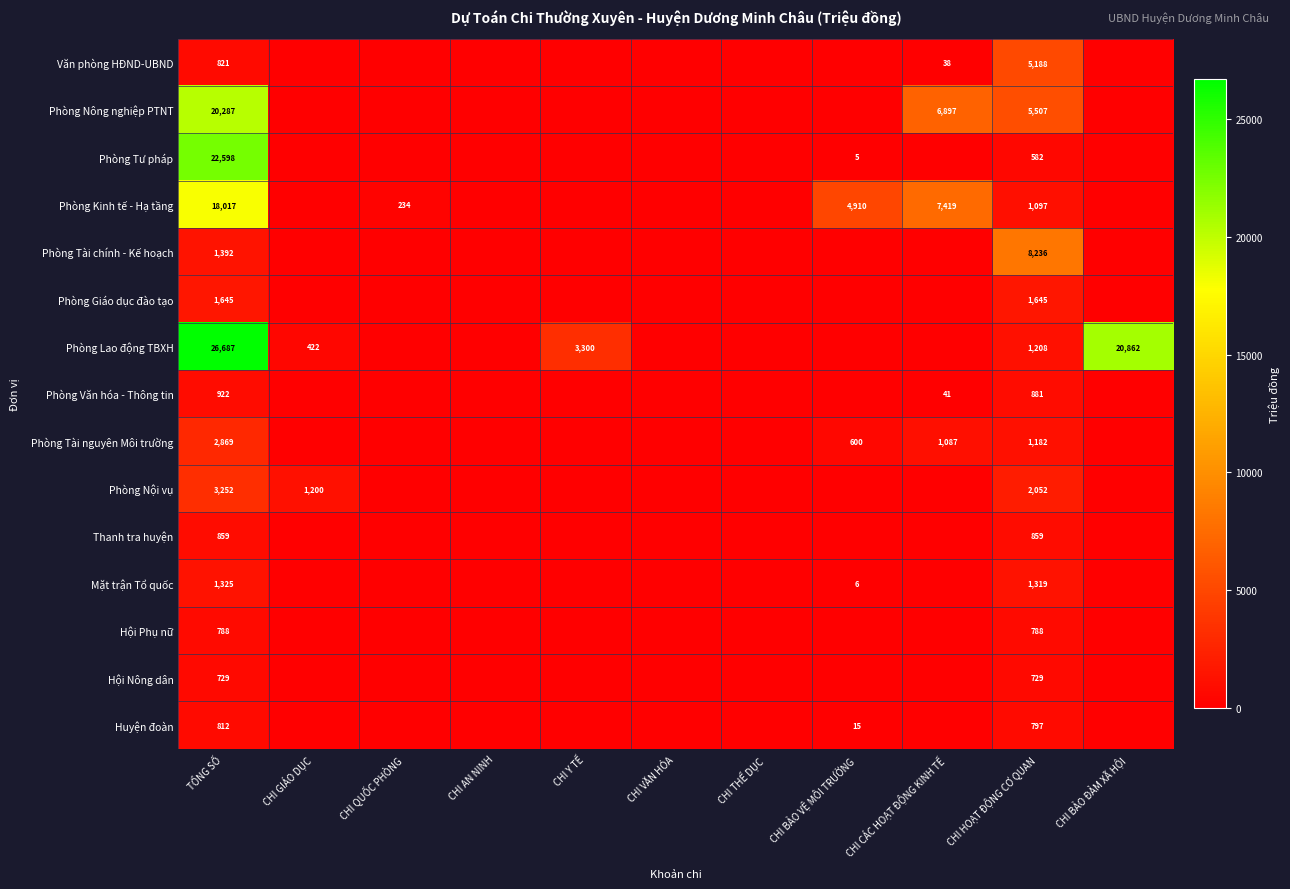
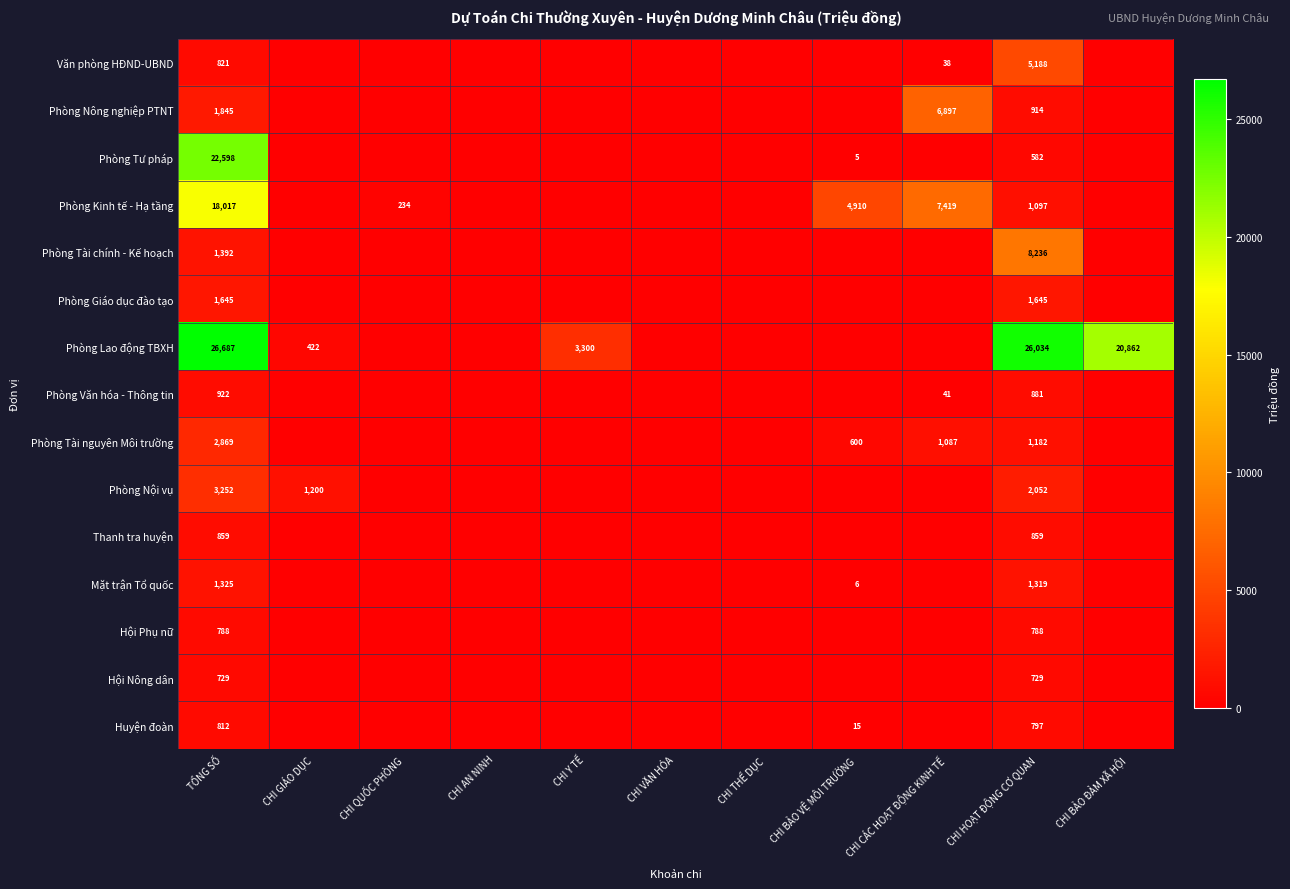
  {
    "Văn phòng HĐND-UBND": {
      "TỔNG SỐ": "821",
      "CHI CÁC HOẠT ĐỘNG KINH TẾ": "38",
      "CHI HOẠT ĐỘNG CƠ QUAN": "5,188"
    },
    "Phòng Nông nghiệp PTNT": {
-     "TỔNG SỐ": "20,287",
+     "TỔNG SỐ": "1,845",
      "CHI CÁC HOẠT ĐỘNG KINH TẾ": "6,897",
-     "CHI HOẠT ĐỘNG CƠ QUAN": "5,507"
+     "CHI HOẠT ĐỘNG CƠ QUAN": "914"
    },
    "Phòng Tư pháp": {
      "TỔNG SỐ": "22,598",
      "CHI BẢO VỆ MÔI TRƯỜNG": "5",
      "CHI HOẠT ĐỘNG CƠ QUAN": "582"
    },
    "Phòng Kinh tế - Hạ tầng": {
      "TỔNG SỐ": "18,017",
      "CHI QUỐC PHÒNG": "234",
      "CHI BẢO VỆ MÔI TRƯỜNG": "4,910",
      "CHI CÁC HOẠT ĐỘNG KINH TẾ": "7,419",
      "CHI HOẠT ĐỘNG CƠ QUAN": "1,097"
    },
    "Phòng Tài chính - Kế hoạch": {
      "TỔNG SỐ": "1,392",
      "CHI HOẠT ĐỘNG CƠ QUAN": "8,236"
    },
    "Phòng Giáo dục đào tạo": {
      "TỔNG SỐ": "1,645",
      "CHI HOẠT ĐỘNG CƠ QUAN": "1,645"
    },
    "Phòng Lao động TBXH": {
      "TỔNG SỐ": "26,687",
      "CHI GIÁO DỤC": "422",
      "CHI Y TẾ": "3,300",
-     "CHI HOẠT ĐỘNG CƠ QUAN": "1,208",
+     "CHI HOẠT ĐỘNG CƠ QUAN": "26,034",
      "CHI BẢO ĐẢM XÃ HỘI": "20,862"
    },
    "Phòng Văn hóa - Thông tin": {
      "TỔNG SỐ": "922",
      "CHI CÁC HOẠT ĐỘNG KINH TẾ": "41",
      "CHI HOẠT ĐỘNG CƠ QUAN": "881"
    },
    "Phòng Tài nguyên Môi trường": {
      "TỔNG SỐ": "2,869",
      "CHI BẢO VỆ MÔI TRƯỜNG": "600",
      "CHI CÁC HOẠT ĐỘNG KINH TẾ": "1,087",
      "CHI HOẠT ĐỘNG CƠ QUAN": "1,182"
    },
    "Phòng Nội vụ": {
      "TỔNG SỐ": "3,252",
      "CHI GIÁO DỤC": "1,200",
      "CHI HOẠT ĐỘNG CƠ QUAN": "2,052"
    },
    "Thanh tra huyện": {
      "TỔNG SỐ": "859",
      "CHI HOẠT ĐỘNG CƠ QUAN": "859"
    },
    "Mặt trận Tổ quốc": {
      "TỔNG SỐ": "1,325",
      "CHI BẢO VỆ MÔI TRƯỜNG": "6",
      "CHI HOẠT ĐỘNG CƠ QUAN": "1,319"
    },
    "Hội Phụ nữ": {
      "TỔNG SỐ": "788",
      "CHI HOẠT ĐỘNG CƠ QUAN": "788"
    },
    "Hội Nông dân": {
      "TỔNG SỐ": "729",
      "CHI HOẠT ĐỘNG CƠ QUAN": "729"
    },
    "Huyện đoàn": {
      "TỔNG SỐ": "812",
      "CHI BẢO VỆ MÔI TRƯỜNG": "15",
      "CHI HOẠT ĐỘNG CƠ QUAN": "797"
    }
  }
